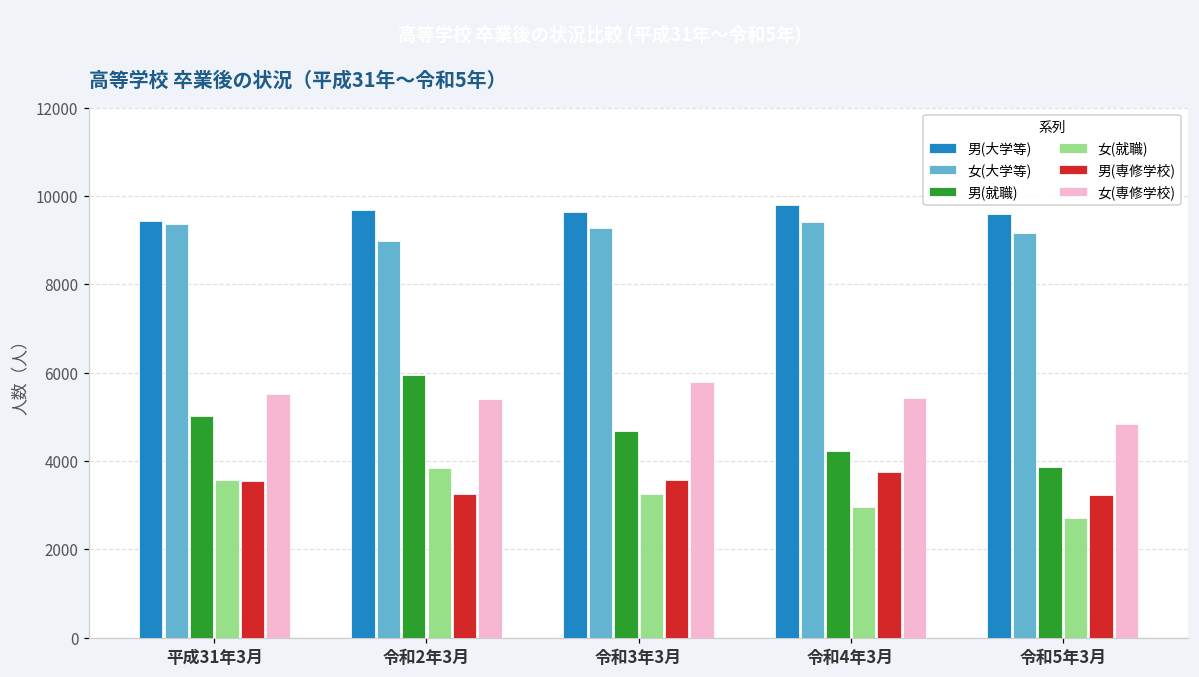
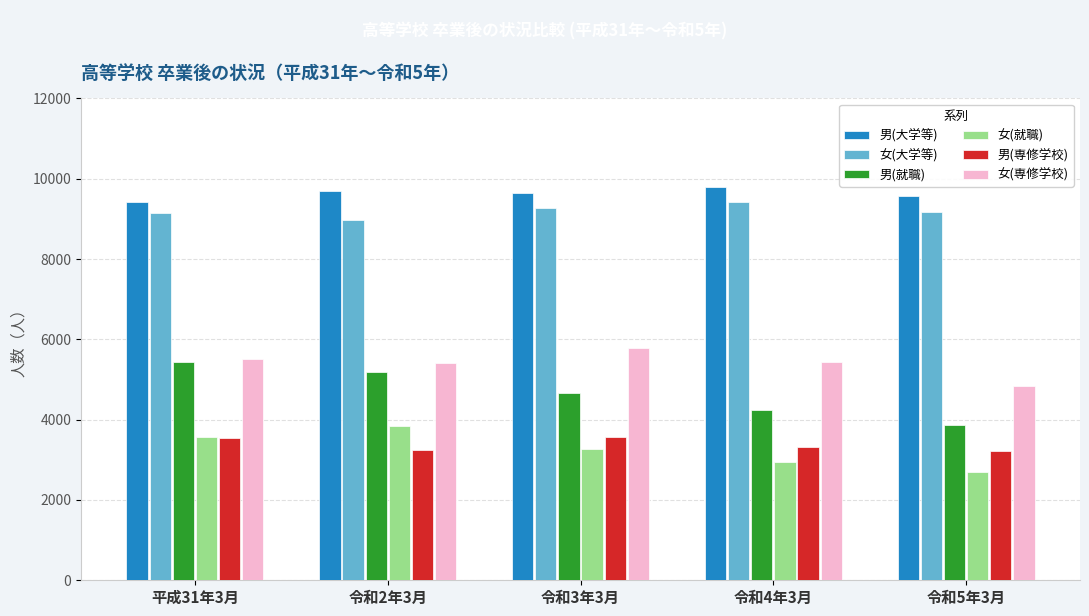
  {
    "男(大学等)": {
      "平成31年3月": 9400,
      "令和2年3月": 9700,
      "令和3年3月": 9600,
      "令和4年3月": 9800,
      "令和5年3月": 9600
    },
    "女(大学等)": {
-     "平成31年3月": 9400,
+     "平成31年3月": 9100,
      "令和2年3月": 9000,
      "令和3年3月": 9300,
      "令和4年3月": 9400,
      "令和5年3月": 9200
    },
    "男(就職)": {
-     "平成31年3月": 5000,
-     "令和2年3月": 6000,
+     "平成31年3月": 5400,
+     "令和2年3月": 5200,
      "令和3年3月": 4700,
      "令和4年3月": 4200,
      "令和5年3月": 3900
    },
    "女(就職)": {
      "平成31年3月": 3600,
      "令和2年3月": 3900,
      "令和3年3月": 3300,
      "令和4年3月": 3000,
      "令和5年3月": 2700
    },
    "男(専修学校)": {
      "平成31年3月": 3500,
      "令和2年3月": 3200,
      "令和3年3月": 3600,
-     "令和4年3月": 3700,
+     "令和4年3月": 3300,
      "令和5年3月": 3200
    },
    "女(専修学校)": {
      "平成31年3月": 5500,
      "令和2年3月": 5400,
      "令和3年3月": 5800,
      "令和4年3月": 5400,
      "令和5年3月": 4800
    }
  }
